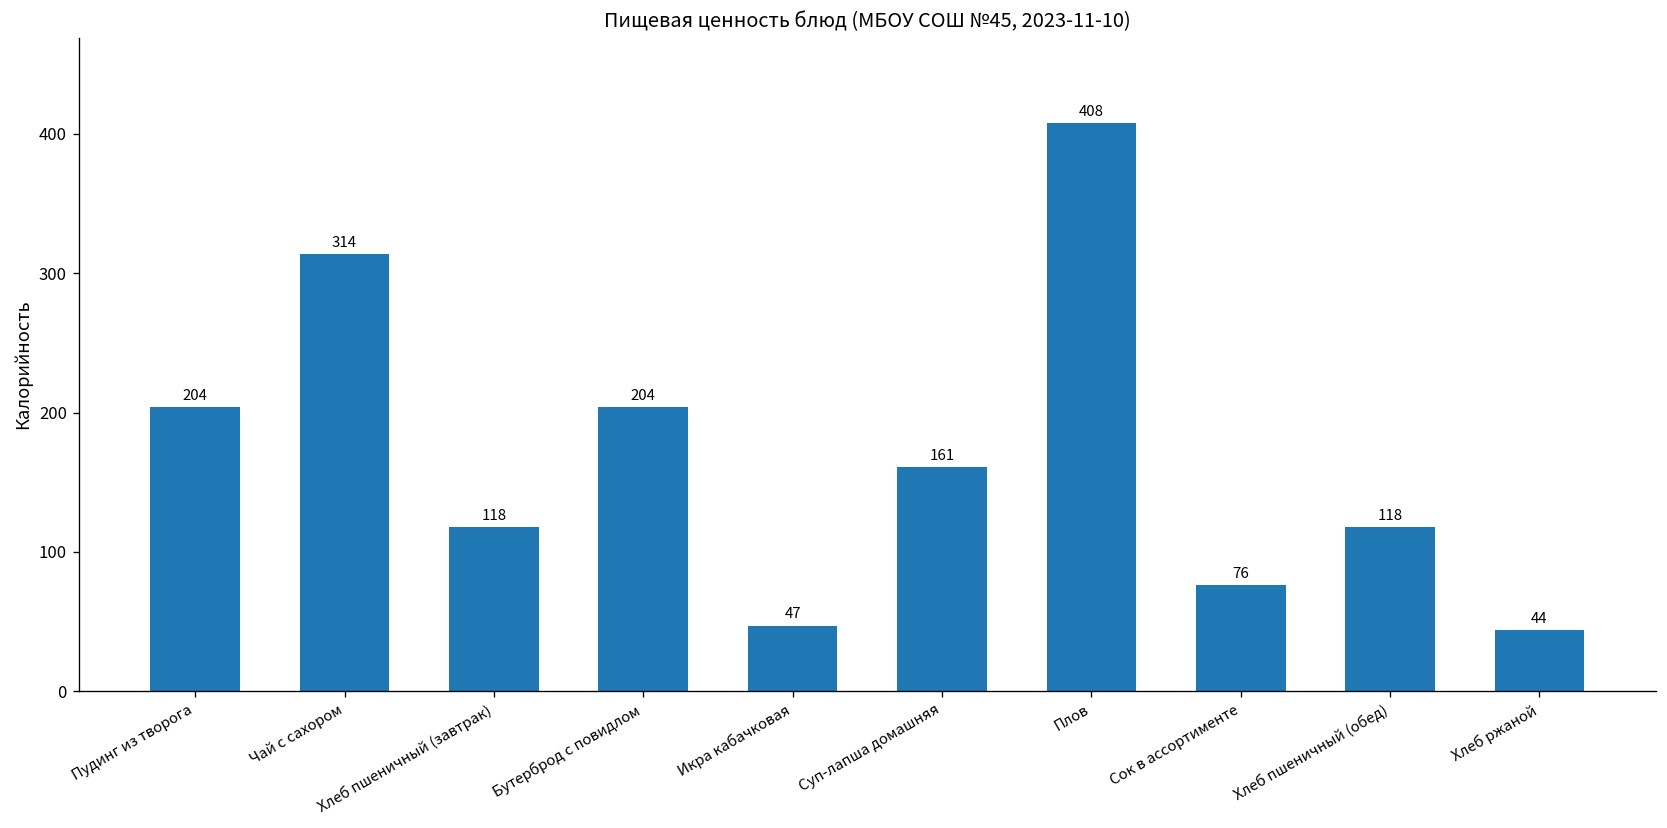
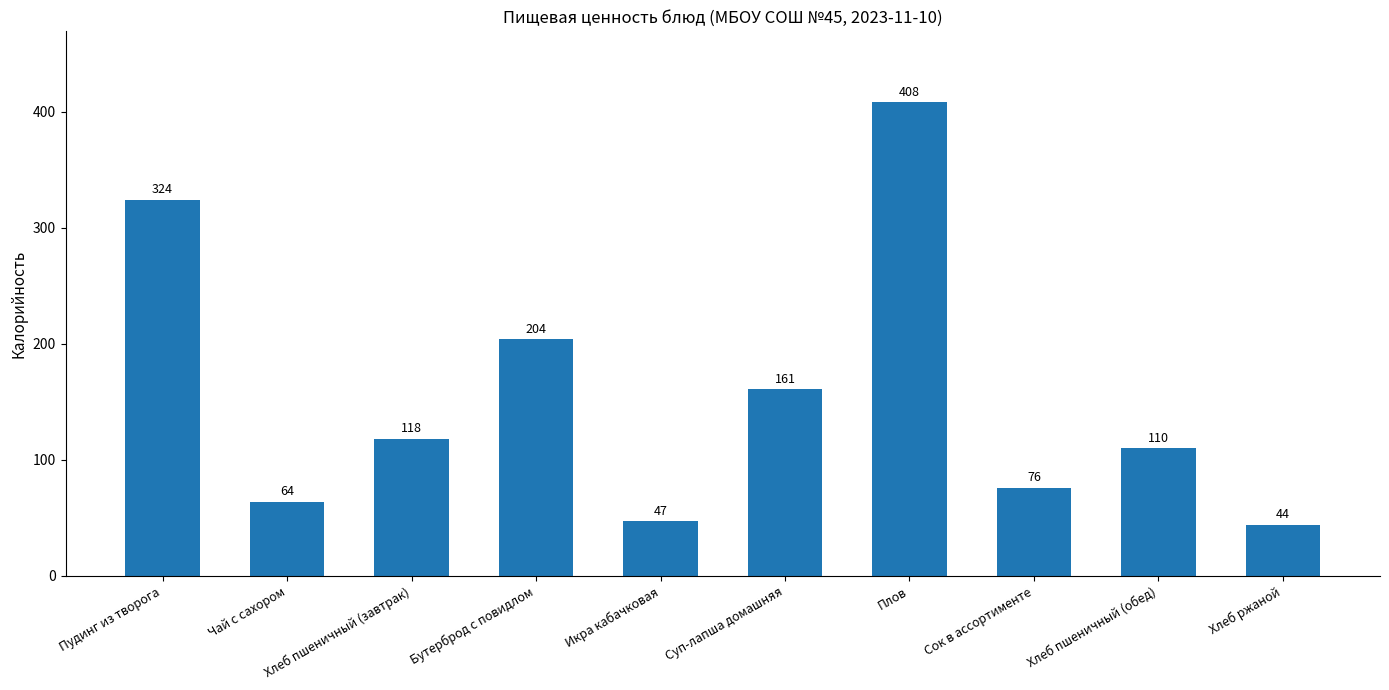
  {
-   "Пудинг из творога": 204,
-   "Чай с сахором": 314,
+   "Пудинг из творога": 324,
+   "Чай с сахором": 64,
    "Хлеб пшеничный (завтрак)": 118,
    "Бутерброд с повидлом": 204,
    "Икра кабачковая": 47,
    "Суп-лапша домашняя": 161,
    "Плов": 408,
    "Сок в ассортименте": 76,
-   "Хлеб пшеничный (обед)": 118,
+   "Хлеб пшеничный (обед)": 110,
    "Хлеб ржаной": 44
  }
